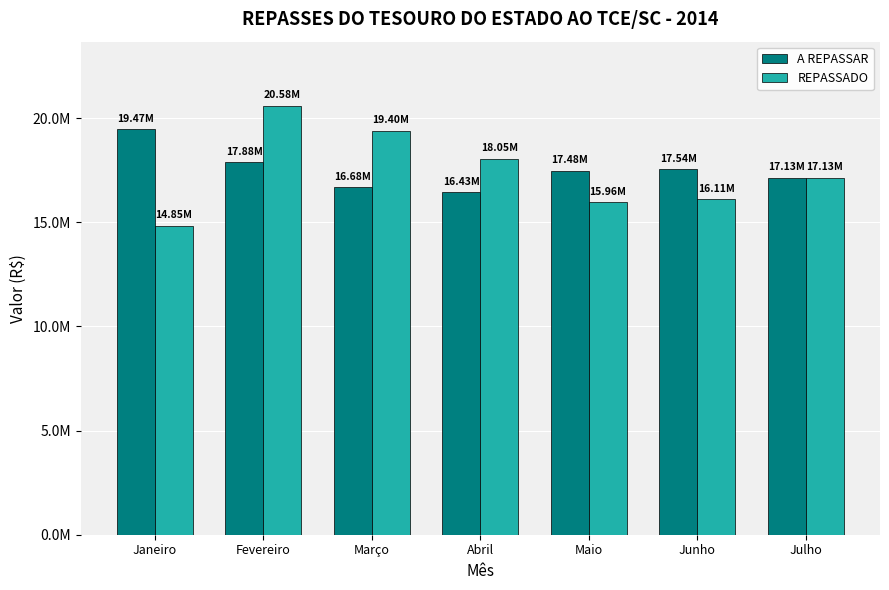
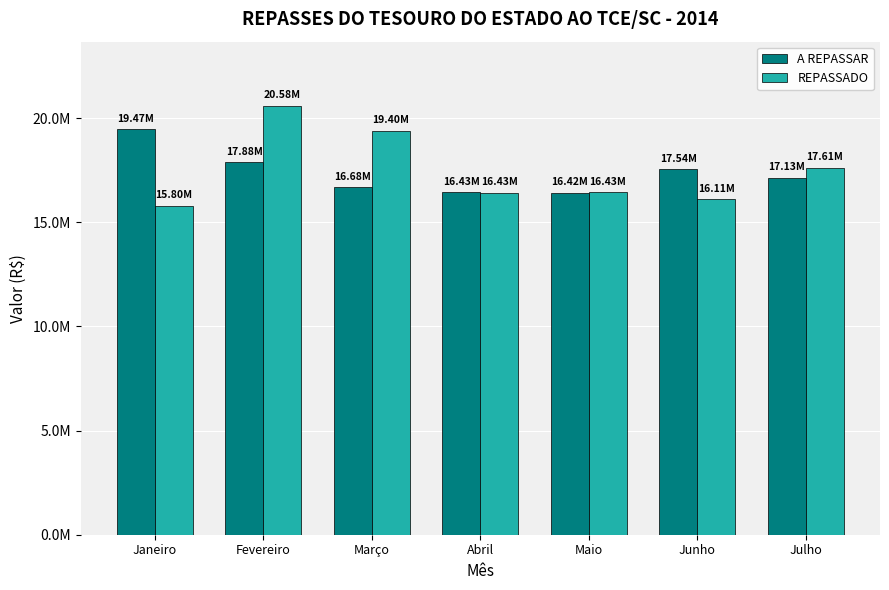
  {
    "A REPASSAR": {
      "Janeiro": "19.47M",
      "Fevereiro": "17.88M",
      "Março": "16.68M",
      "Abril": "16.43M",
-     "Maio": "17.48M",
+     "Maio": "16.42M",
      "Junho": "17.54M",
      "Julho": "17.13M"
    },
    "REPASSADO": {
-     "Janeiro": "14.85M",
+     "Janeiro": "15.80M",
      "Fevereiro": "20.58M",
      "Março": "19.40M",
-     "Abril": "18.05M",
-     "Maio": "15.96M",
+     "Abril": "16.43M",
+     "Maio": "16.43M",
      "Junho": "16.11M",
-     "Julho": "17.13M"
+     "Julho": "17.61M"
    }
  }
